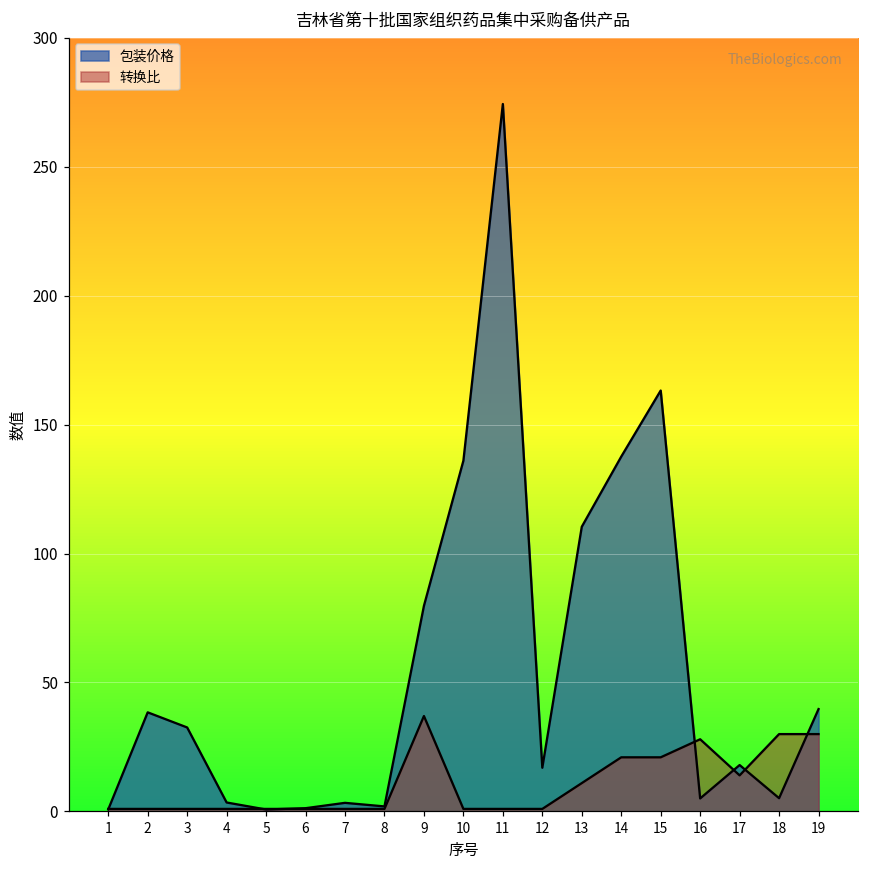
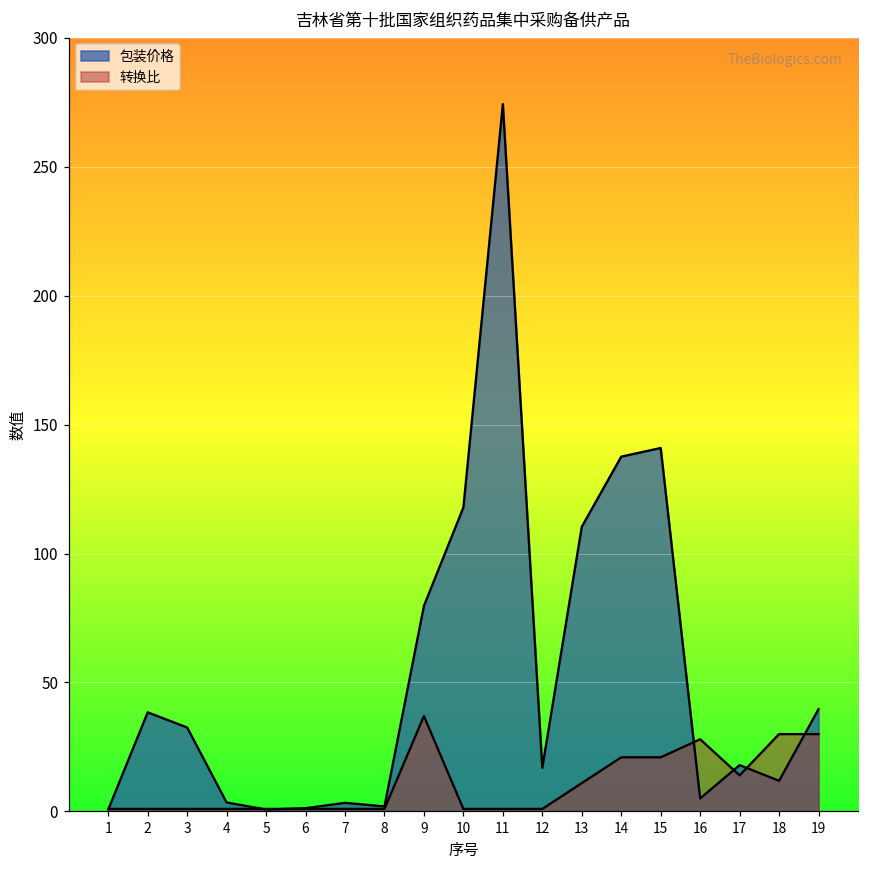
  {
    "包装价格": {
      "2": 38,
      "3": 33,
      "4": 3,
      "7": 3,
      "9": 80,
-     "10": 136,
+     "10": 118,
      "11": 274,
      "12": 17,
      "13": 110,
      "14": 138,
-     "15": 163,
+     "15": 141,
      "16": 5,
      "17": 18,
-     "18": 5,
+     "18": 12,
      "19": 40
    },
    "转换比": {
      "2": 1,
      "3": 1,
      "4": 1,
      "7": 1,
      "9": 37,
      "10": 1,
      "11": 1,
      "12": 1,
      "13": 11,
      "14": 21,
      "15": 21,
      "16": 28,
      "17": 14,
      "18": 30,
      "19": 30
    }
  }
